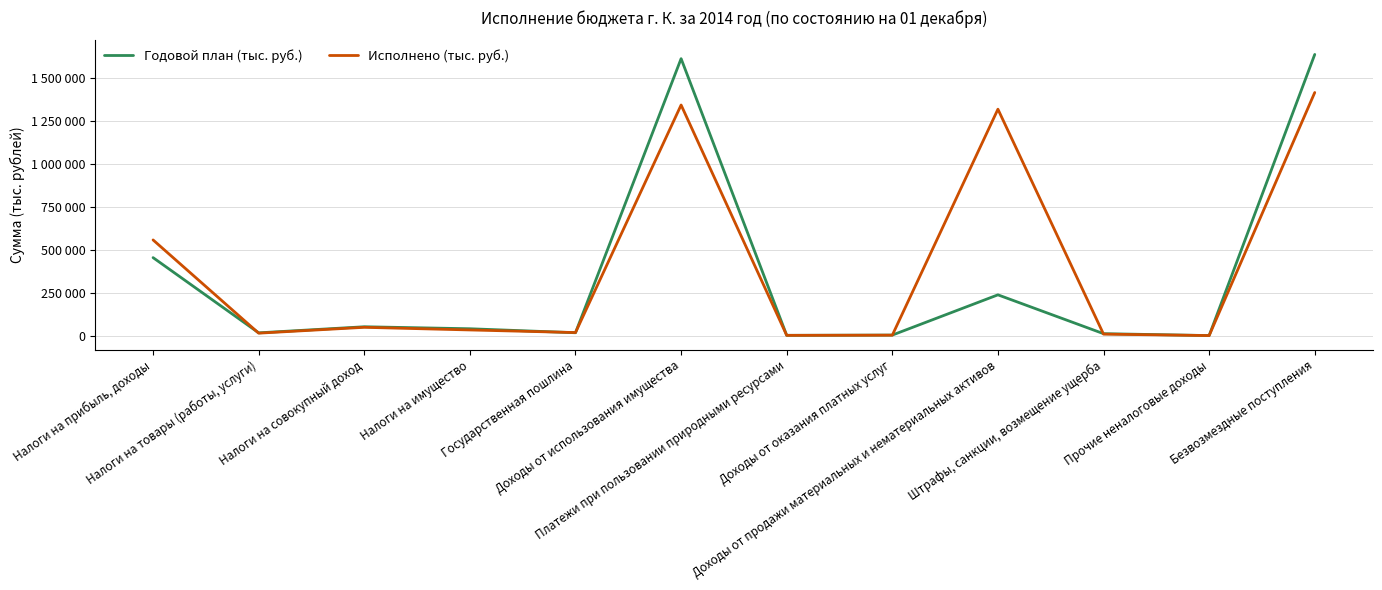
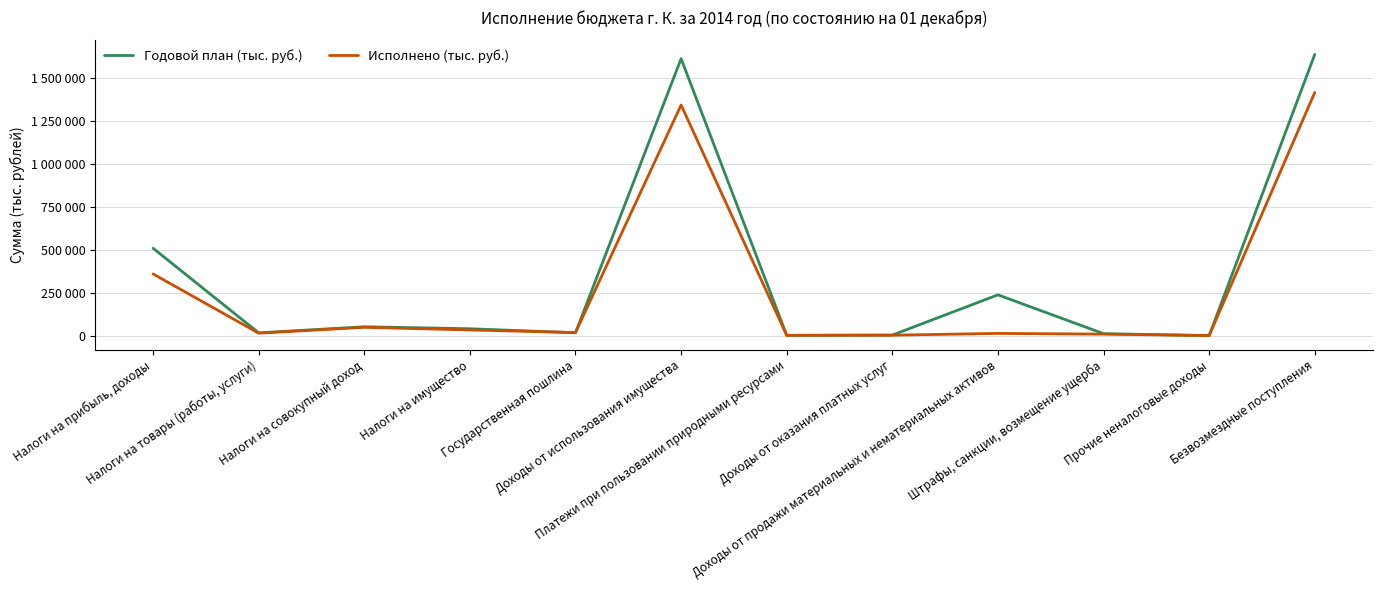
  {
    "Годовой план (тыс. руб.)": {
-     "Налоги на прибыль, доходы": 450000,
+     "Налоги на прибыль, доходы": 510000,
      "Доходы от использования имущества": 1610000,
      "Доходы от продажи материальных и нематериальных активов": 240000,
      "Безвозмездные поступления": 1640000
    },
    "Исполнено (тыс. руб.)": {
-     "Налоги на прибыль, доходы": 560000,
+     "Налоги на прибыль, доходы": 360000,
      "Доходы от использования имущества": 1340000,
-     "Доходы от продажи материальных и нематериальных активов": 1320000,
+     "Доходы от продажи материальных и нематериальных активов": 10000,
      "Безвозмездные поступления": 1420000
    }
  }
